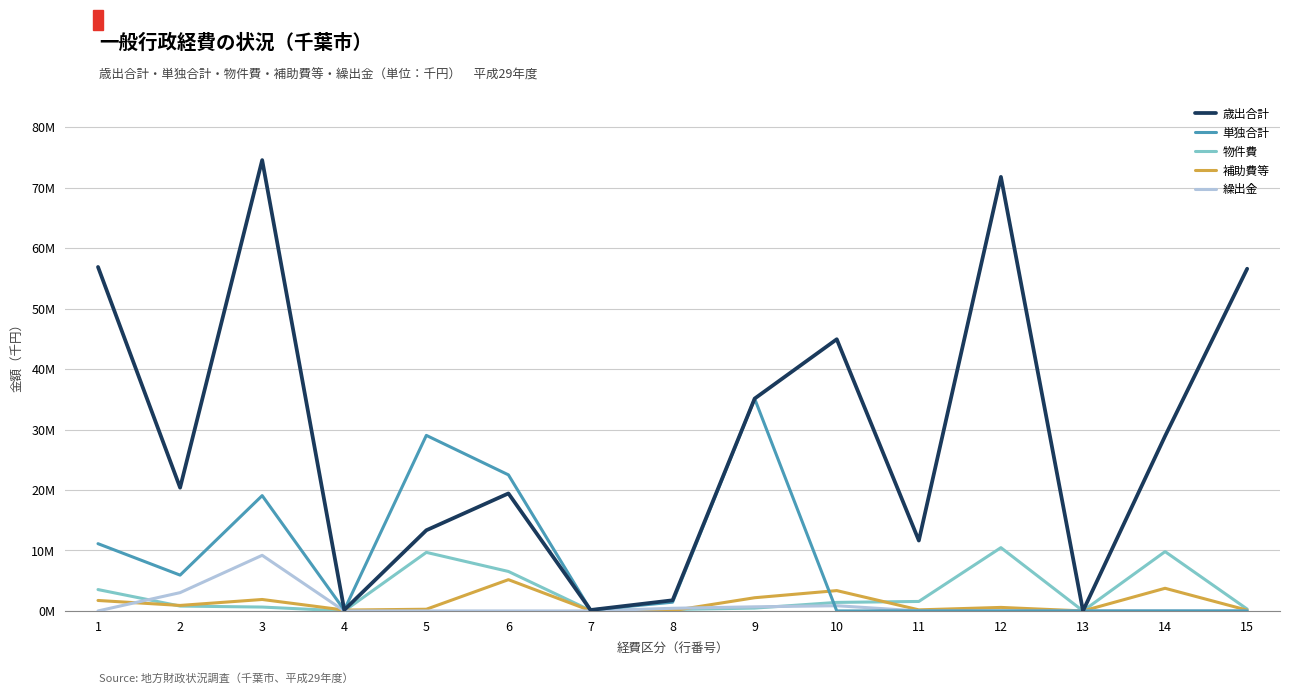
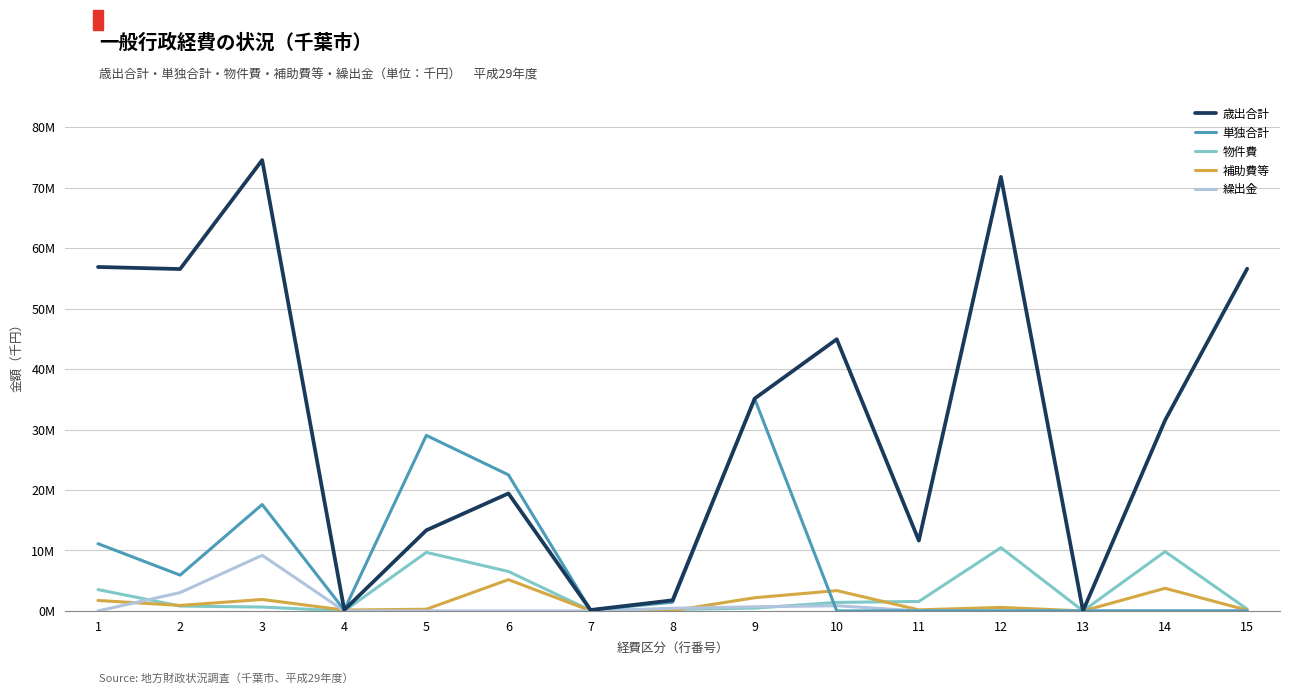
  {
    "歳出合計": {
      "1": 57000000,
-     "2": 20000000,
+     "2": 57000000,
      "3": 75000000,
      "5": 13000000,
      "6": 19000000,
      "10": 45000000,
      "11": 12000000,
      "12": 72000000,
-     "14": 29000000,
+     "14": 32000000,
      "15": 57000000
    },
    "単独合計": {
      "1": 11000000,
      "2": 6000000,
-     "3": 19000000,
+     "3": 18000000,
      "5": 29000000,
      "6": 23000000,
      "10": 0
    },
    "補助費等": {
      "1": 2000000,
      "3": 2000000,
      "6": 5000000,
      "9": 2000000,
      "10": 3000000,
      "12": 1000000,
      "14": 4000000
    }
  }
